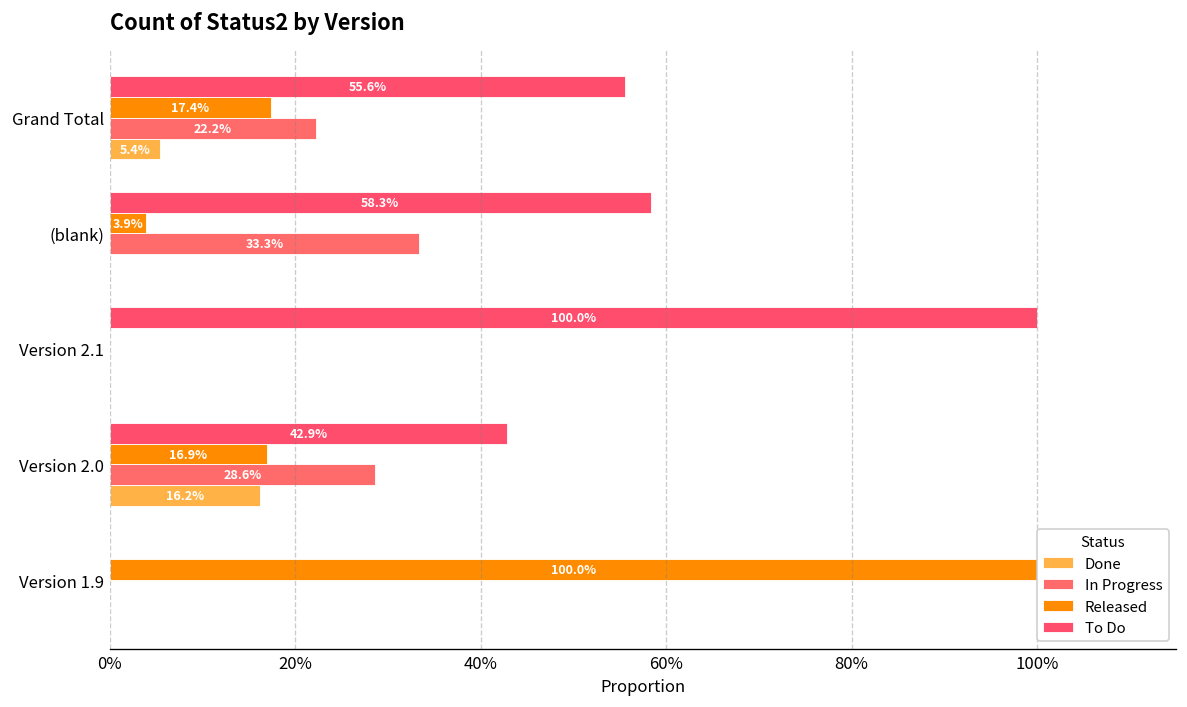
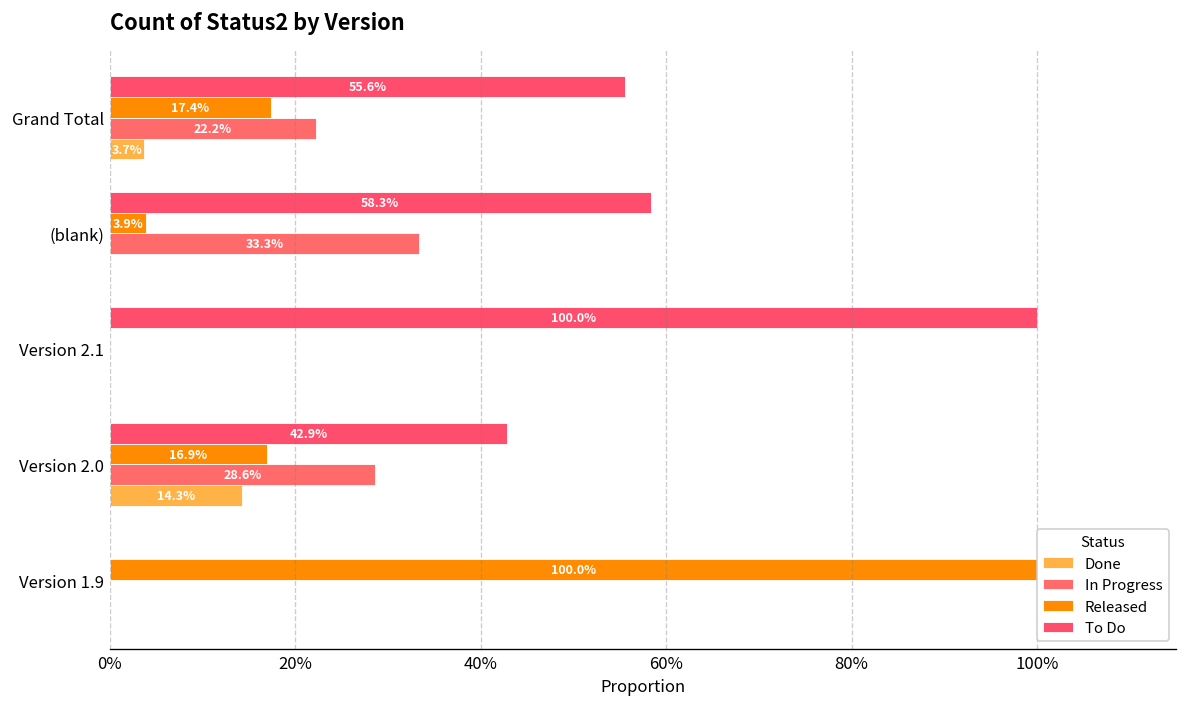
  {
    "Done": {
-     "Grand Total": "5.4%",
-     "Version 2.0": "16.2%"
+     "Grand Total": "3.7%",
+     "Version 2.0": "14.3%"
    },
    "Released": {
      "Grand Total": "17.4%",
      "(blank)": "3.9%",
      "Version 2.0": "16.9%"
    }
  }
